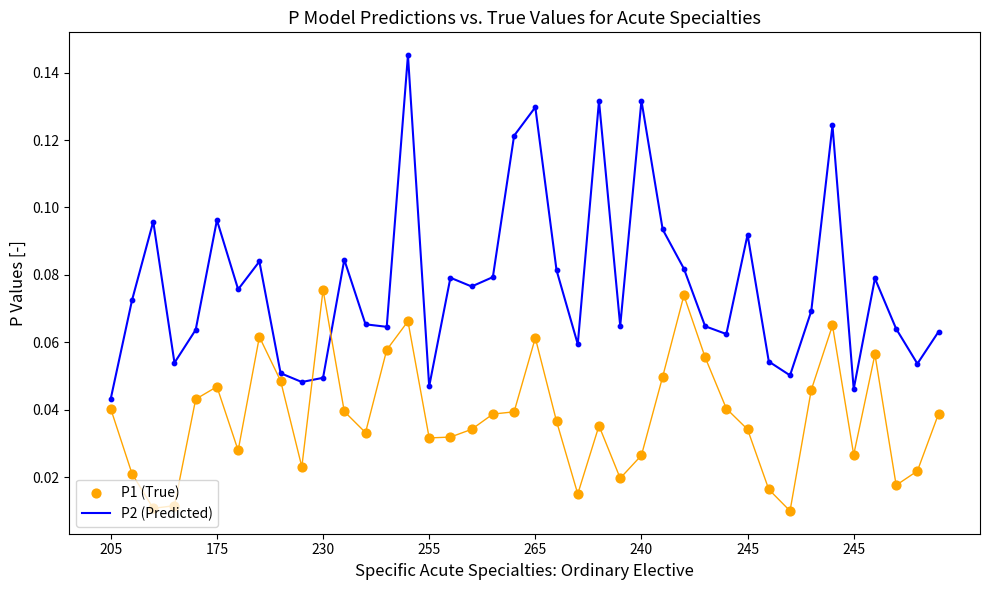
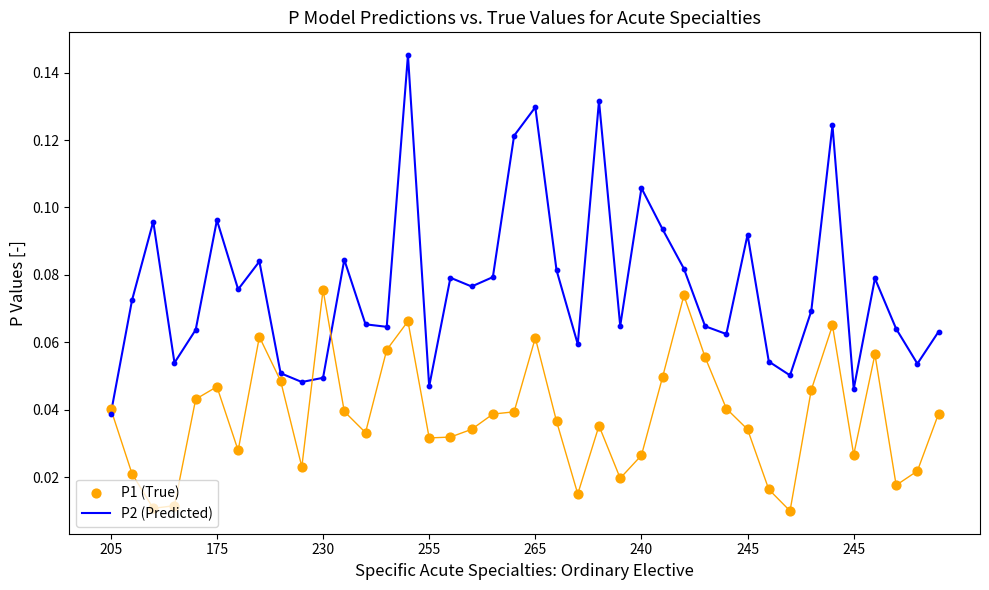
  {
    "P1 (True)": {
      "205": 0.040,
      "175": 0.047,
      "230": 0.076,
      "255": 0.032,
      "265": 0.061,
      "240": 0.026
    },
    "P2 (Predicted)": {
-     "205": 0.043,
+     "205": 0.039,
      "175": 0.096,
      "230": 0.049,
      "255": 0.047,
      "265": 0.130,
-     "240": 0.132
+     "240": 0.106
    }
  }
